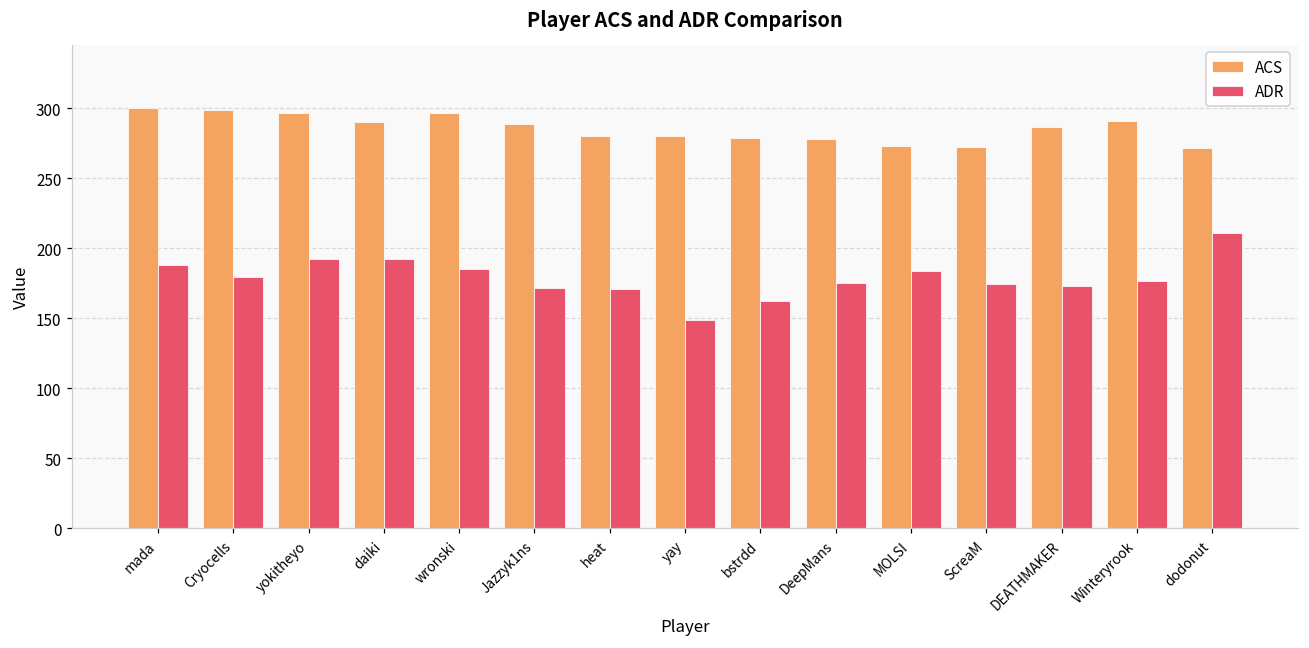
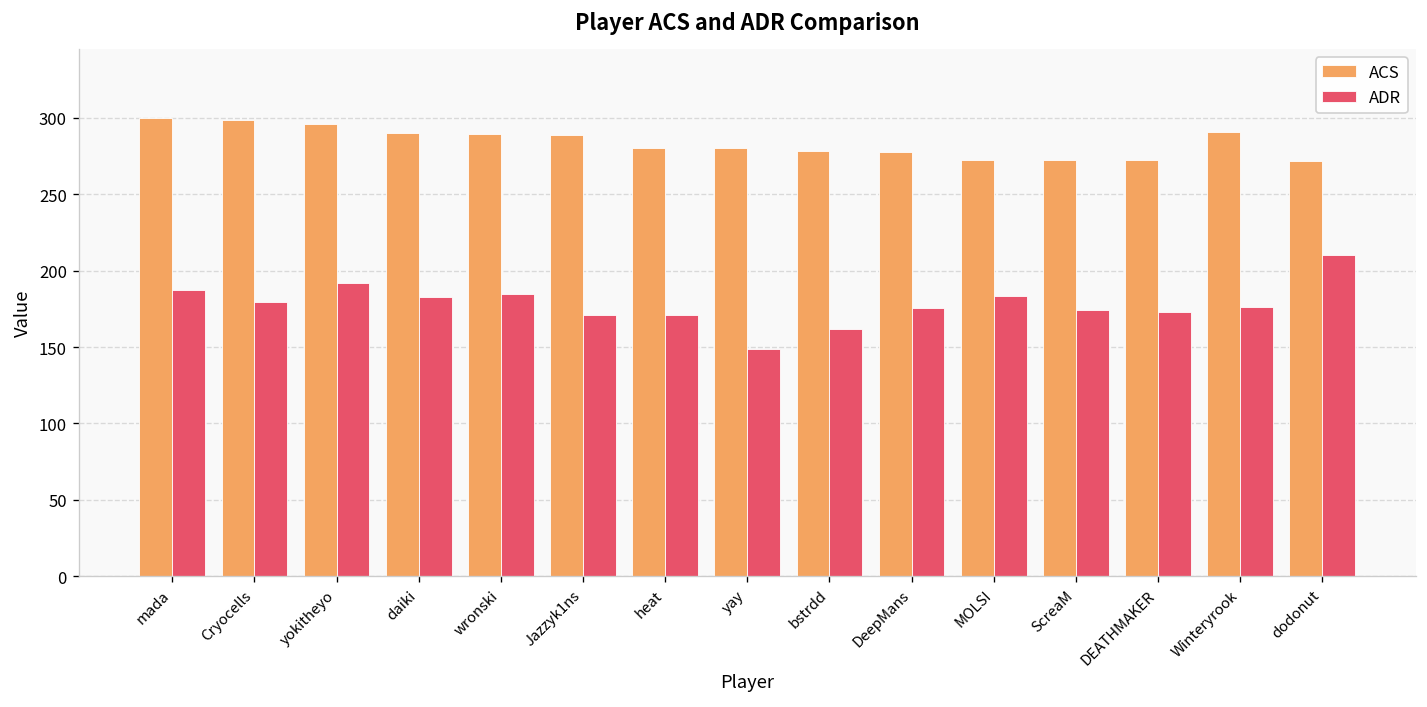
  {
    "ACS": {
      "mada": 300,
      "Cryocells": 298,
      "yokitheyo": 296,
      "daiki": 290,
-     "wronski": 296,
+     "wronski": 289,
      "Jazzyk1ns": 289,
      "heat": 280,
      "yay": 280,
      "bstrdd": 278,
      "DeepMans": 278,
      "MOLSI": 273,
      "ScreaM": 273,
-     "DEATHMAKER": 286,
+     "DEATHMAKER": 272,
      "Winteryrook": 291,
      "dodonut": 272
    },
    "ADR": {
      "mada": 188,
      "Cryocells": 179,
      "yokitheyo": 192,
-     "daiki": 192,
+     "daiki": 183,
      "wronski": 185,
      "Jazzyk1ns": 171,
      "heat": 171,
      "yay": 149,
      "bstrdd": 162,
      "DeepMans": 175,
      "MOLSI": 184,
      "ScreaM": 174,
      "DEATHMAKER": 173,
      "Winteryrook": 176,
      "dodonut": 210
    }
  }
